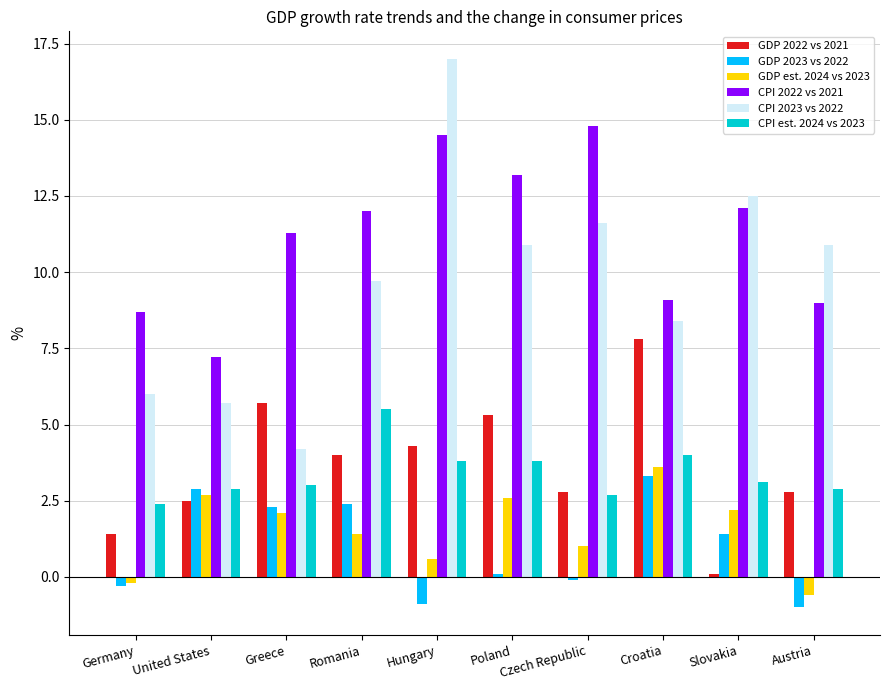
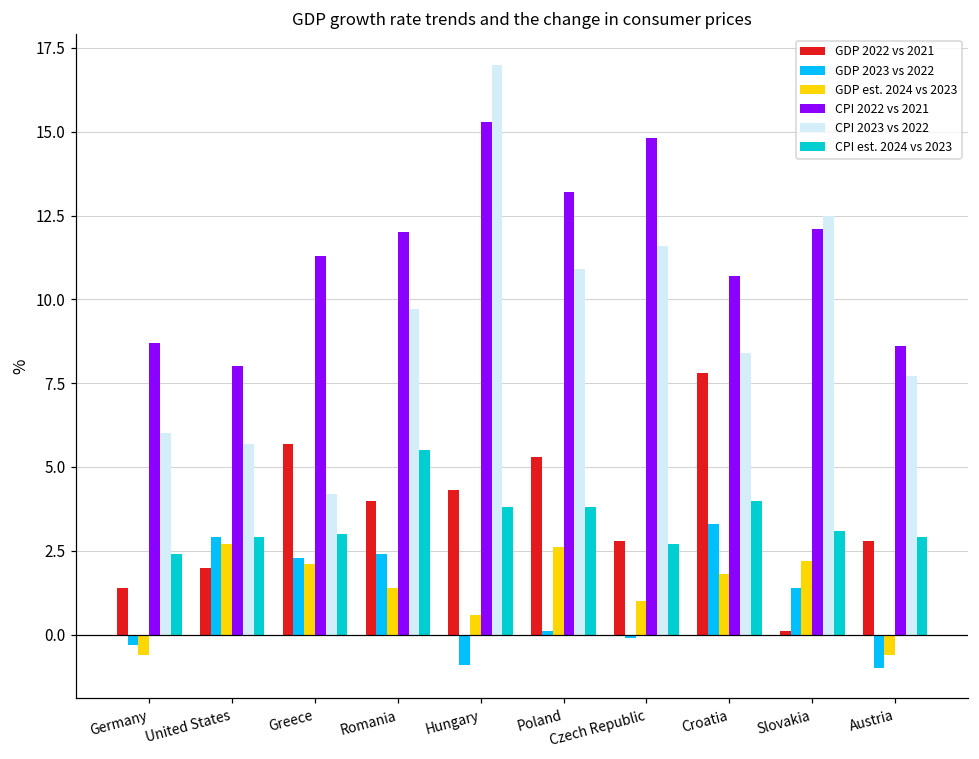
  {
    "GDP 2022 vs 2021": {
      "Germany": 1.4,
-     "United States": 2.5,
+     "United States": 2.0,
      "Greece": 5.7,
      "Romania": 4.0,
      "Hungary": 4.3,
      "Poland": 5.3,
      "Czech Republic": 2.8,
      "Croatia": 7.8,
      "Slovakia": 0.1,
      "Austria": 2.8
    },
    "GDP est. 2024 vs 2023": {
-     "Germany": -0.2,
+     "Germany": -0.6,
      "United States": 2.7,
      "Greece": 2.1,
      "Romania": 1.4,
      "Hungary": 0.6,
      "Poland": 2.6,
      "Czech Republic": 1.0,
-     "Croatia": 3.6,
+     "Croatia": 1.8,
      "Slovakia": 2.2,
      "Austria": -0.6
    },
    "CPI 2022 vs 2021": {
      "Germany": 8.7,
-     "United States": 7.2,
+     "United States": 8.0,
      "Greece": 11.3,
      "Romania": 12.0,
-     "Hungary": 14.5,
+     "Hungary": 15.3,
      "Poland": 13.2,
      "Czech Republic": 14.8,
-     "Croatia": 9.1,
+     "Croatia": 10.7,
      "Slovakia": 12.1,
-     "Austria": 9.0
+     "Austria": 8.6
    },
    "CPI 2023 vs 2022": {
      "Germany": 6.0,
      "United States": 5.7,
      "Greece": 4.2,
      "Romania": 9.7,
      "Hungary": 17.0,
      "Poland": 10.9,
      "Czech Republic": 11.6,
      "Croatia": 8.4,
      "Slovakia": 12.5,
-     "Austria": 10.9
+     "Austria": 7.7
    }
  }
